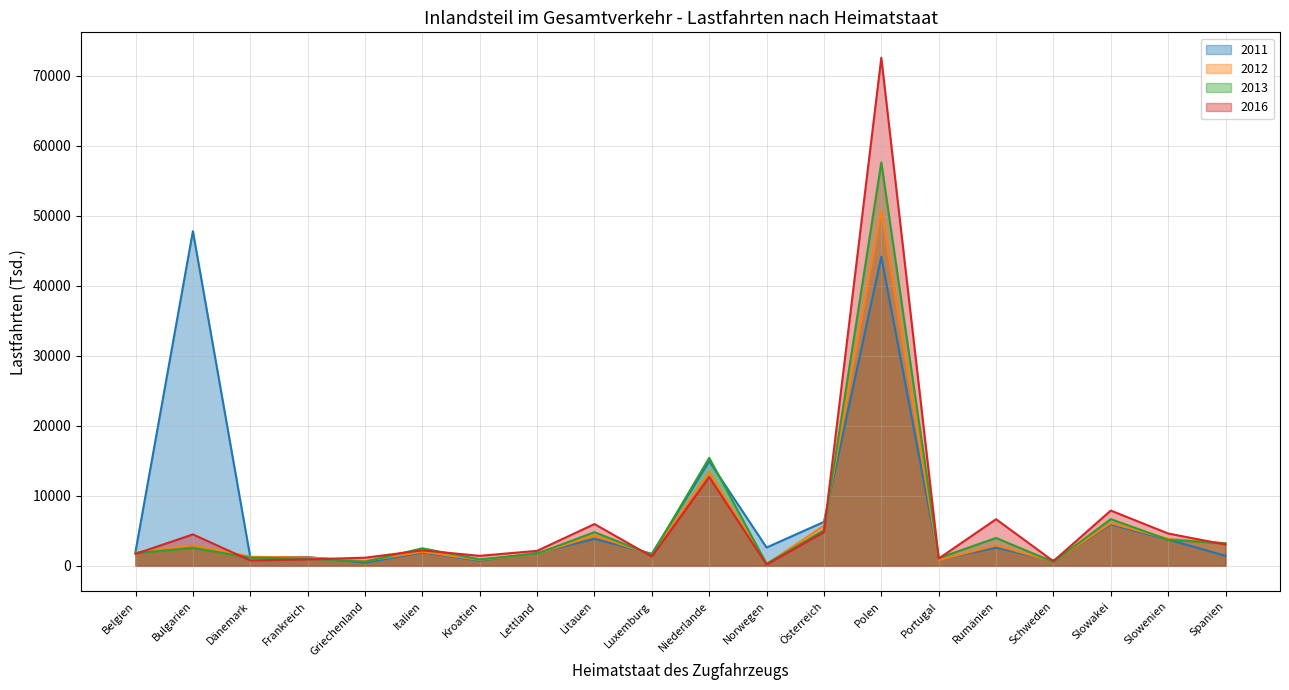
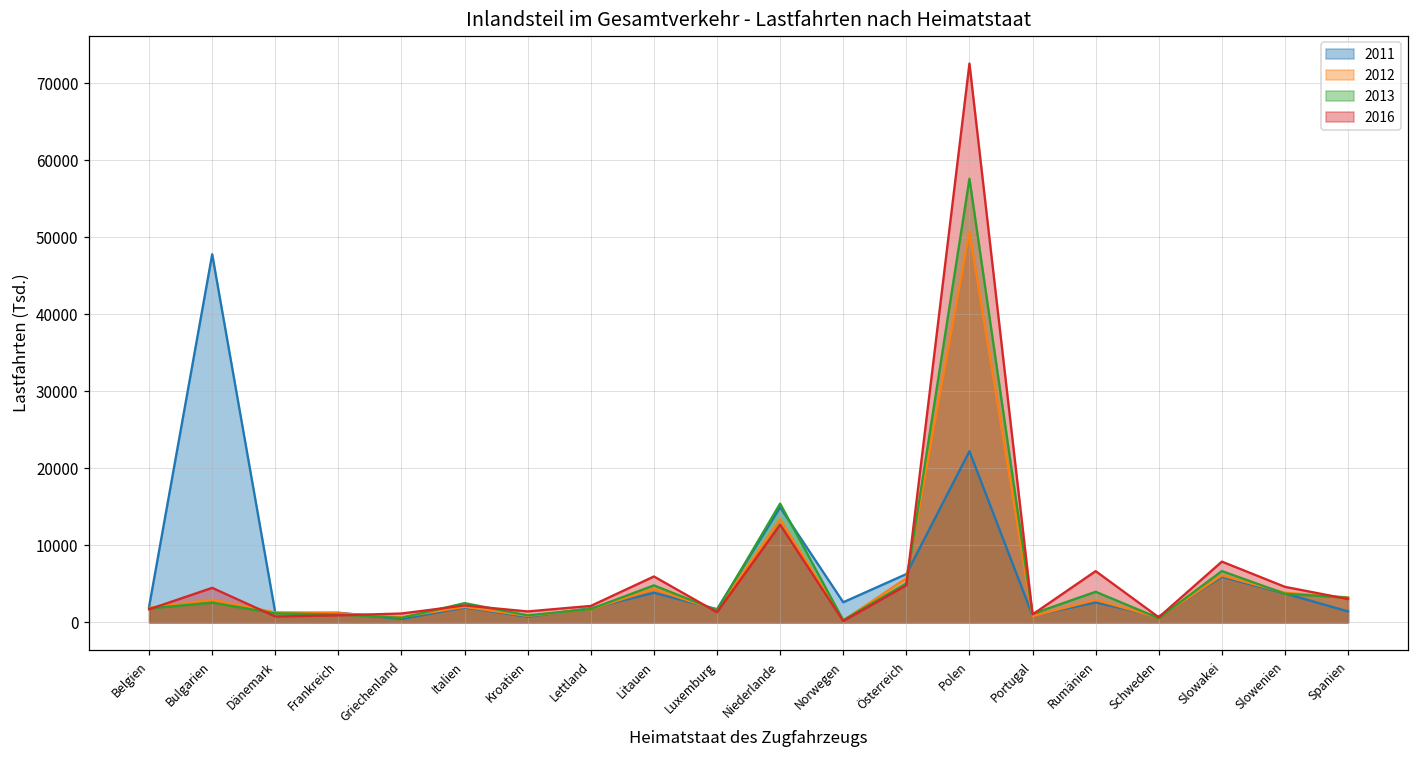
  {
    "2011": {
      "Bulgarien": 48000,
      "Litauen": 4000,
      "Niederlande": 15000,
      "Norwegen": 3000,
      "Österreich": 6000,
-     "Polen": 44000,
+     "Polen": 22000,
      "Spanien": 1000
    },
    "2013": {
      "Bulgarien": 3000,
      "Litauen": 5000,
      "Niederlande": 15000,
      "Polen": 58000,
      "Rumänien": 4000,
      "Slowakei": 7000
    }
  }
